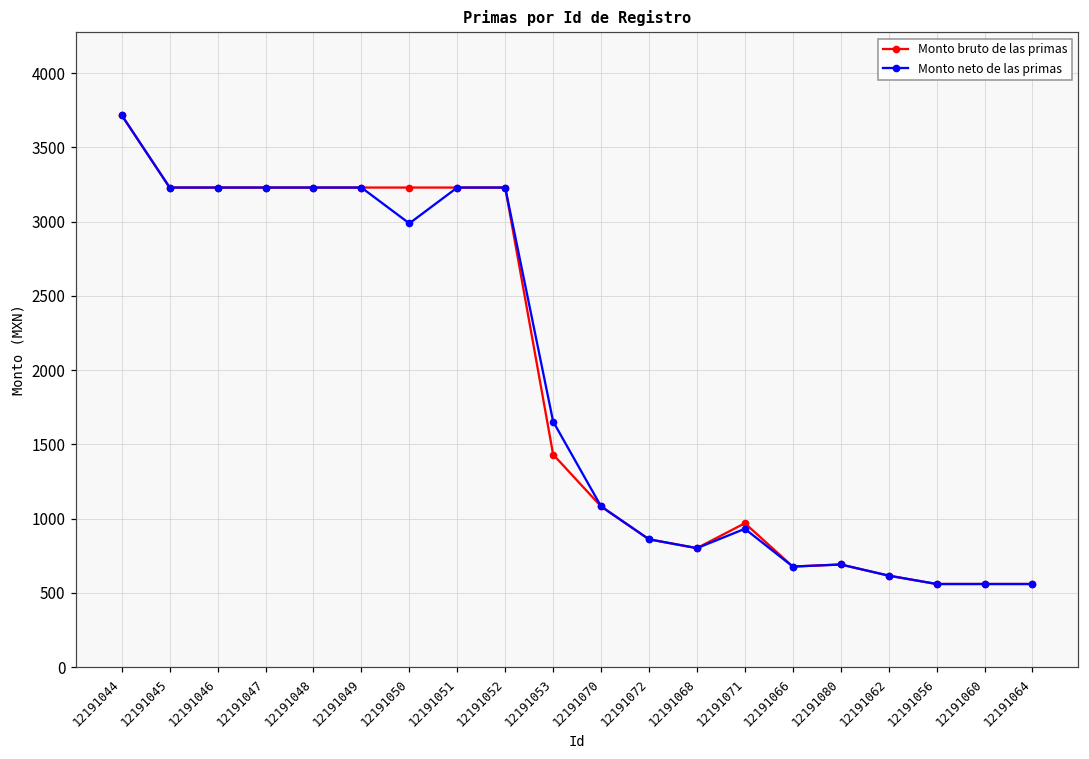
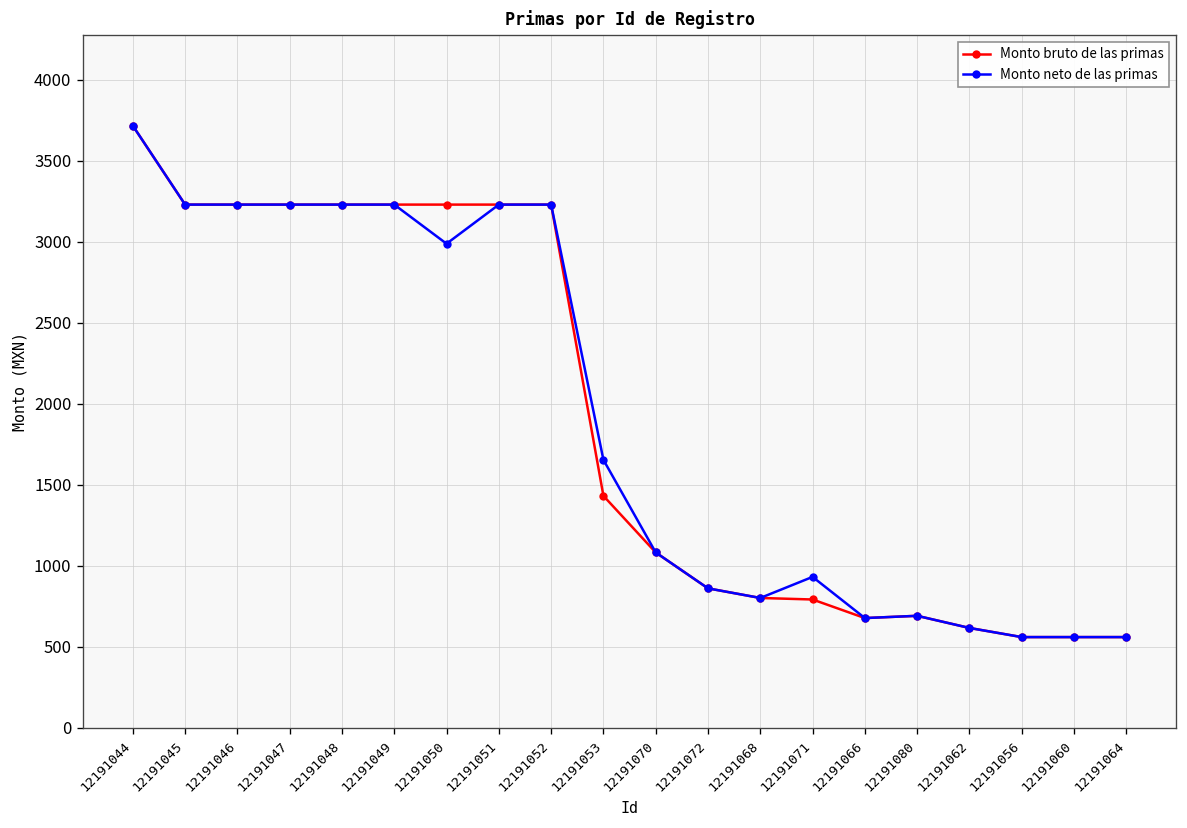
  {
    "Monto bruto de las primas": {
      "12191050": 3230,
      "12191053": 1430,
-     "12191071": 970
+     "12191071": 790
    },
    "Monto neto de las primas": {
      "12191050": 2990,
      "12191053": 1650,
      "12191071": 930
    }
  }
